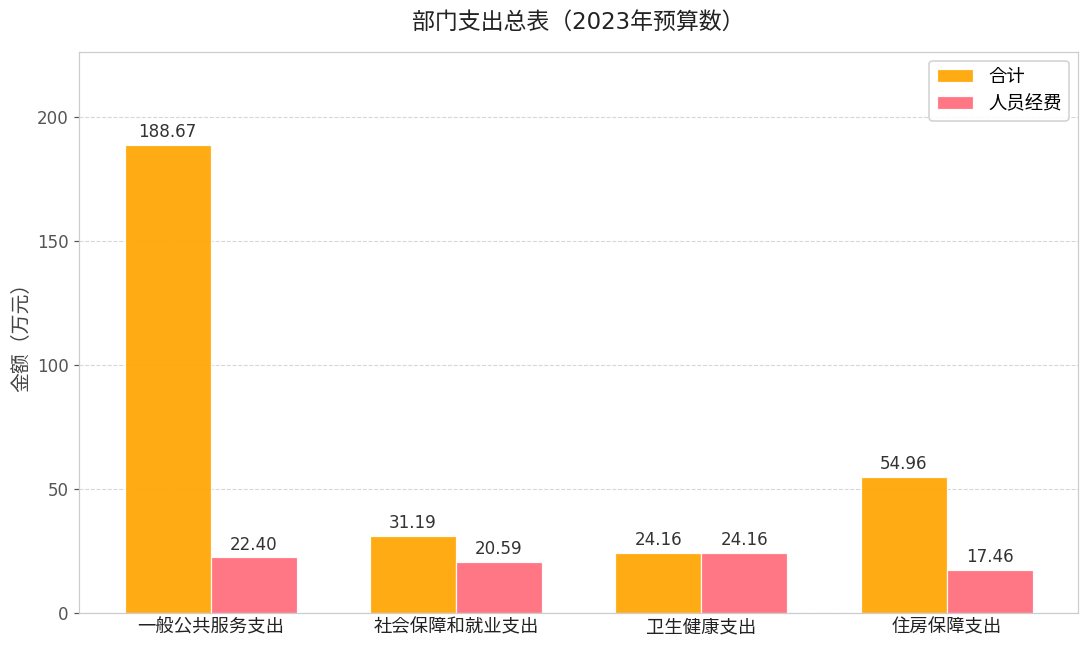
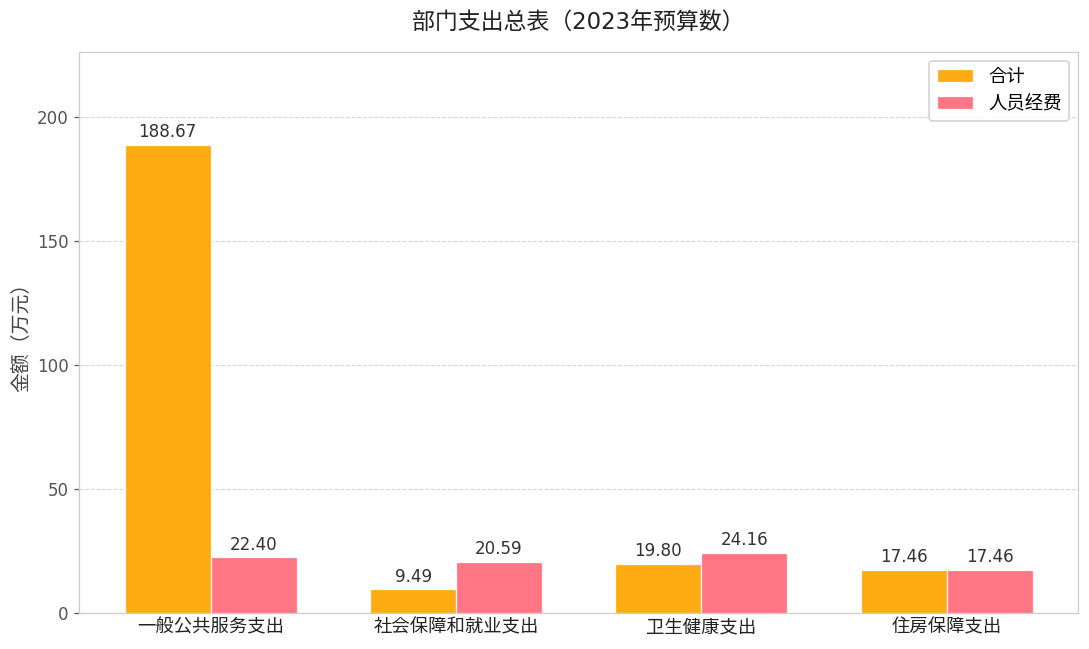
  {
    "合计": {
      "一般公共服务支出": 188.67,
-     "社会保障和就业支出": 31.19,
-     "卫生健康支出": 24.16,
-     "住房保障支出": 54.96
+     "社会保障和就业支出": 9.49,
+     "卫生健康支出": 19.80,
+     "住房保障支出": 17.46
    },
    "人员经费": {
      "一般公共服务支出": 22.40,
      "社会保障和就业支出": 20.59,
      "卫生健康支出": 24.16,
      "住房保障支出": 17.46
    }
  }
